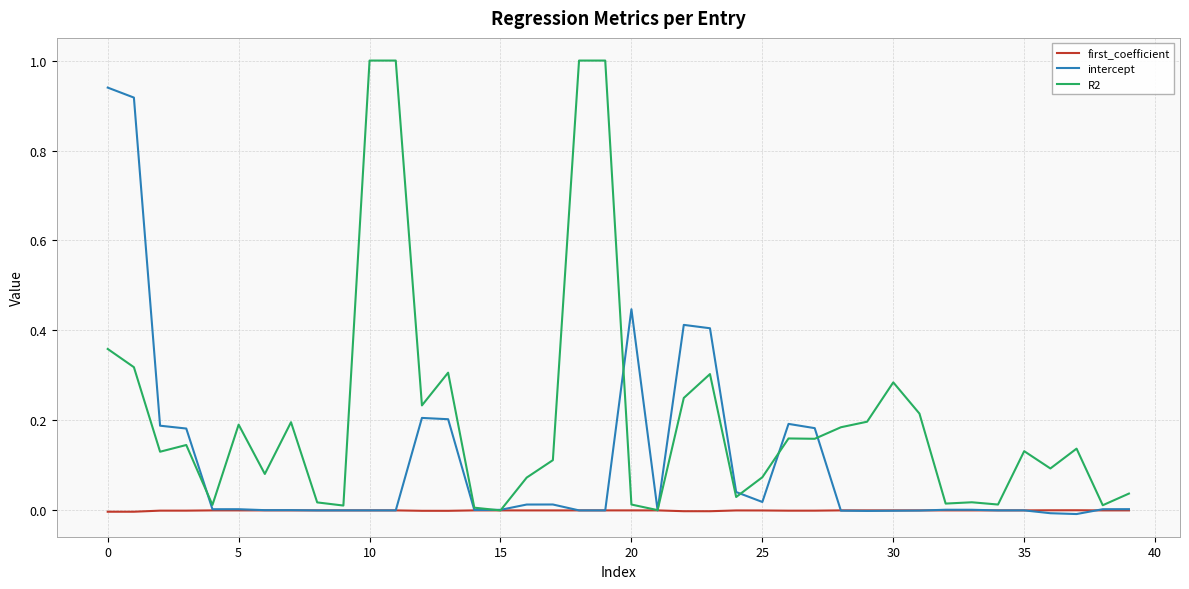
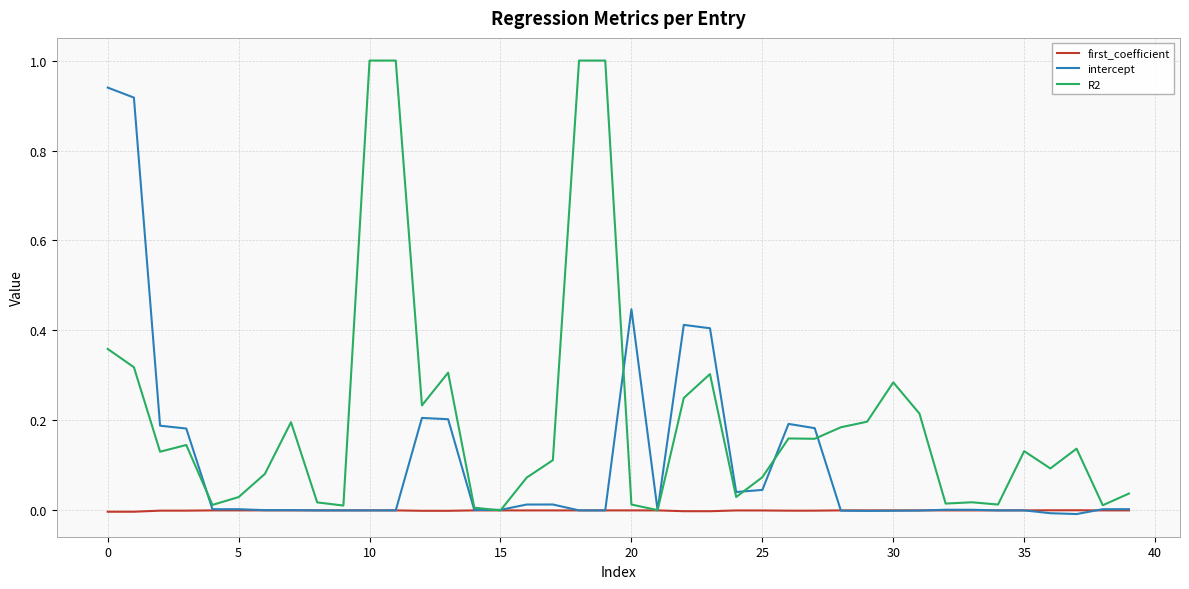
  {
    "first_coefficient": {
      "0": 0.00,
      "20": 0.00,
      "25": 0.00
    },
    "intercept": {
      "0": 0.94,
      "20": 0.45,
-     "25": 0.02
+     "25": 0.05
    },
    "R2": {
      "0": 0.36,
-     "5": 0.19,
+     "5": 0.03,
      "10": 1.00,
      "20": 0.01,
      "25": 0.07,
      "30": 0.28,
      "35": 0.13
    }
  }
